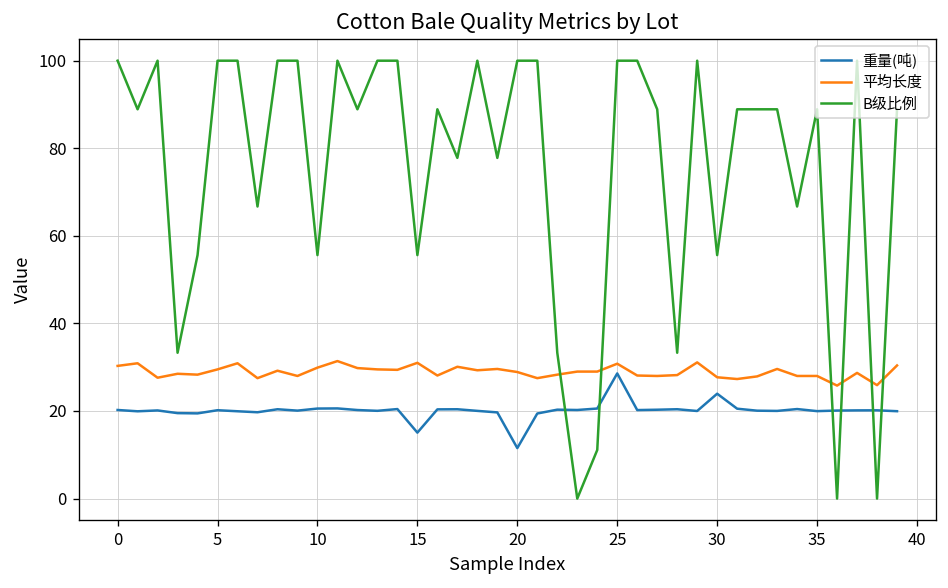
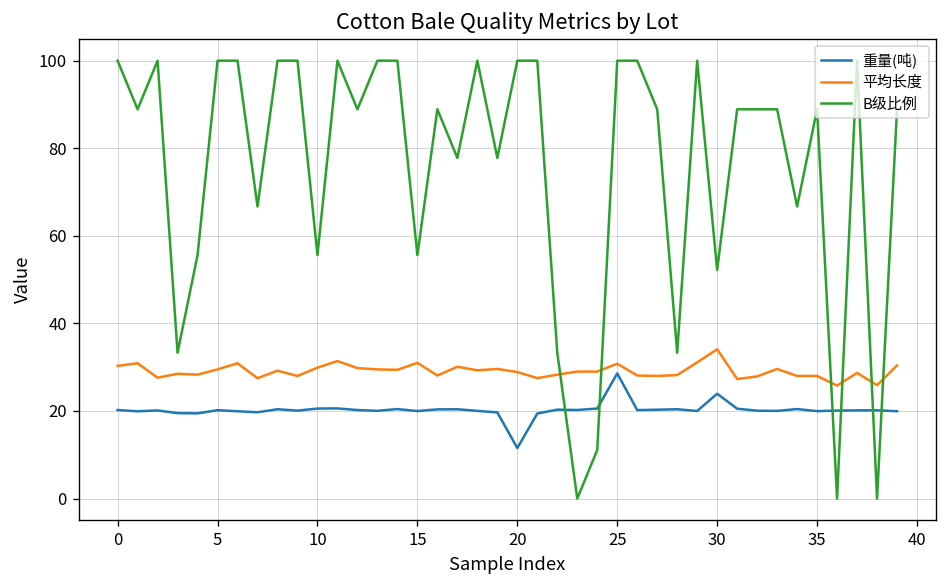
  {
    "重量(吨)": {
      "0": 20,
      "5": 20,
      "10": 21,
-     "15": 15,
+     "15": 20,
      "20": 12,
      "25": 29,
      "30": 24,
      "35": 20
    },
    "平均长度": {
      "0": 30,
      "5": 30,
      "10": 30,
      "15": 31,
      "20": 29,
      "25": 31,
-     "30": 28,
+     "30": 34,
      "35": 28
    },
    "B级比例": {
      "0": 100,
      "5": 100,
      "10": 56,
      "15": 56,
      "20": 100,
      "25": 100,
-     "30": 56
+     "30": 52
    }
  }
